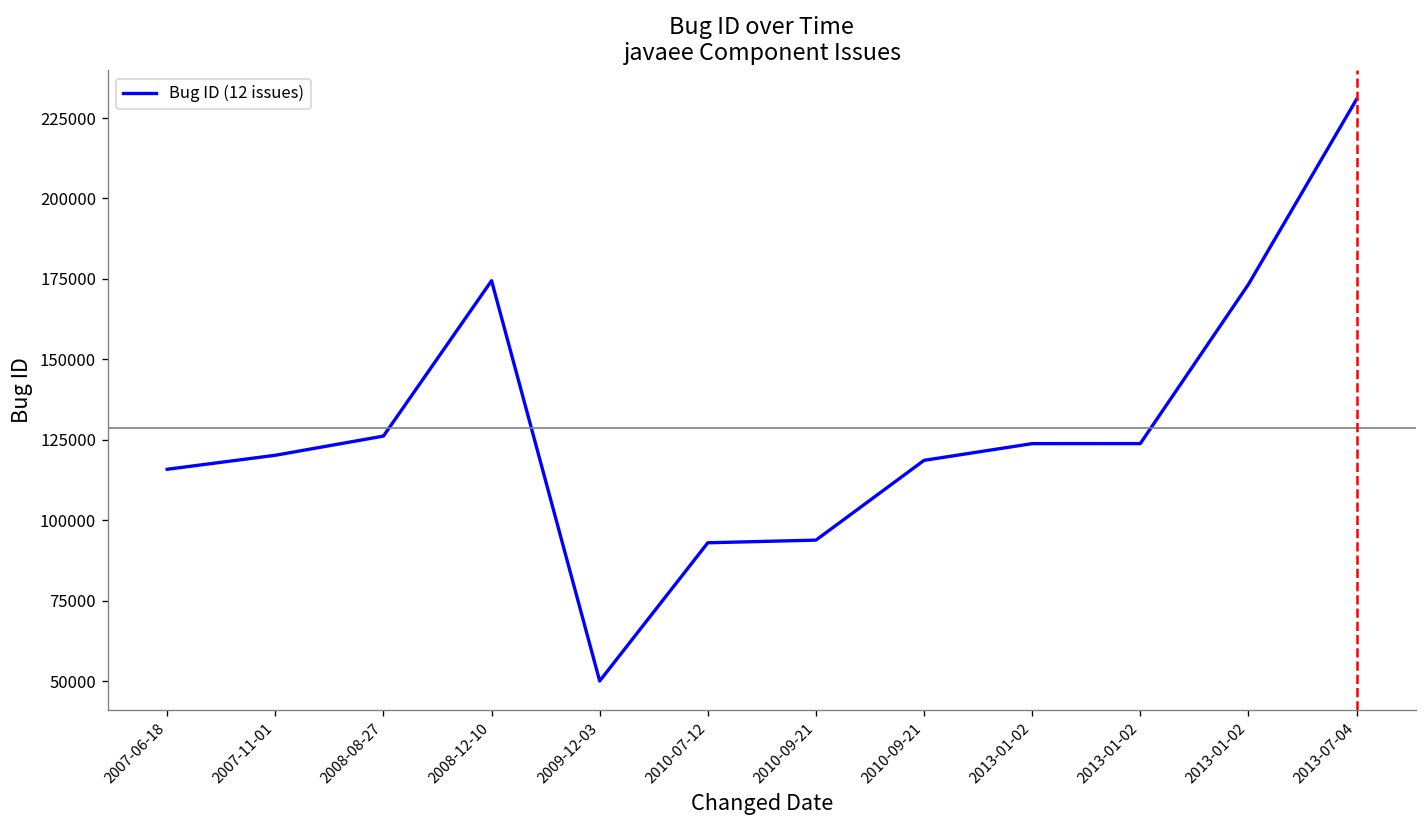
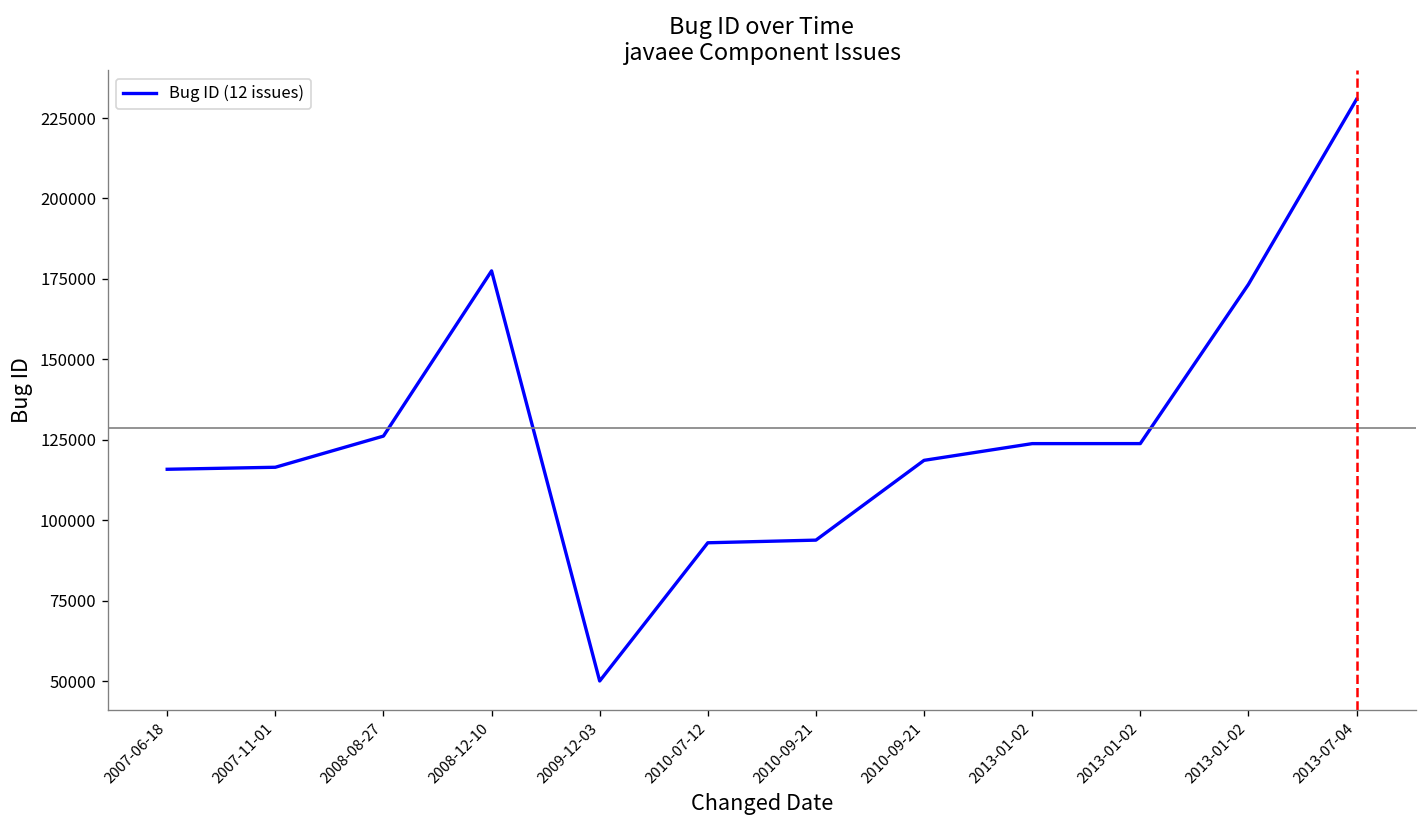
  {
    "2007-06-18": 116000,
-   "2007-11-01": 120000,
+   "2007-11-01": 116000,
    "2008-08-27": 126000,
-   "2008-12-10": 174000,
+   "2008-12-10": 178000,
    "2009-12-03": 50000,
    "2010-07-12": 93000,
    "2013-07-04": 231000
  }
